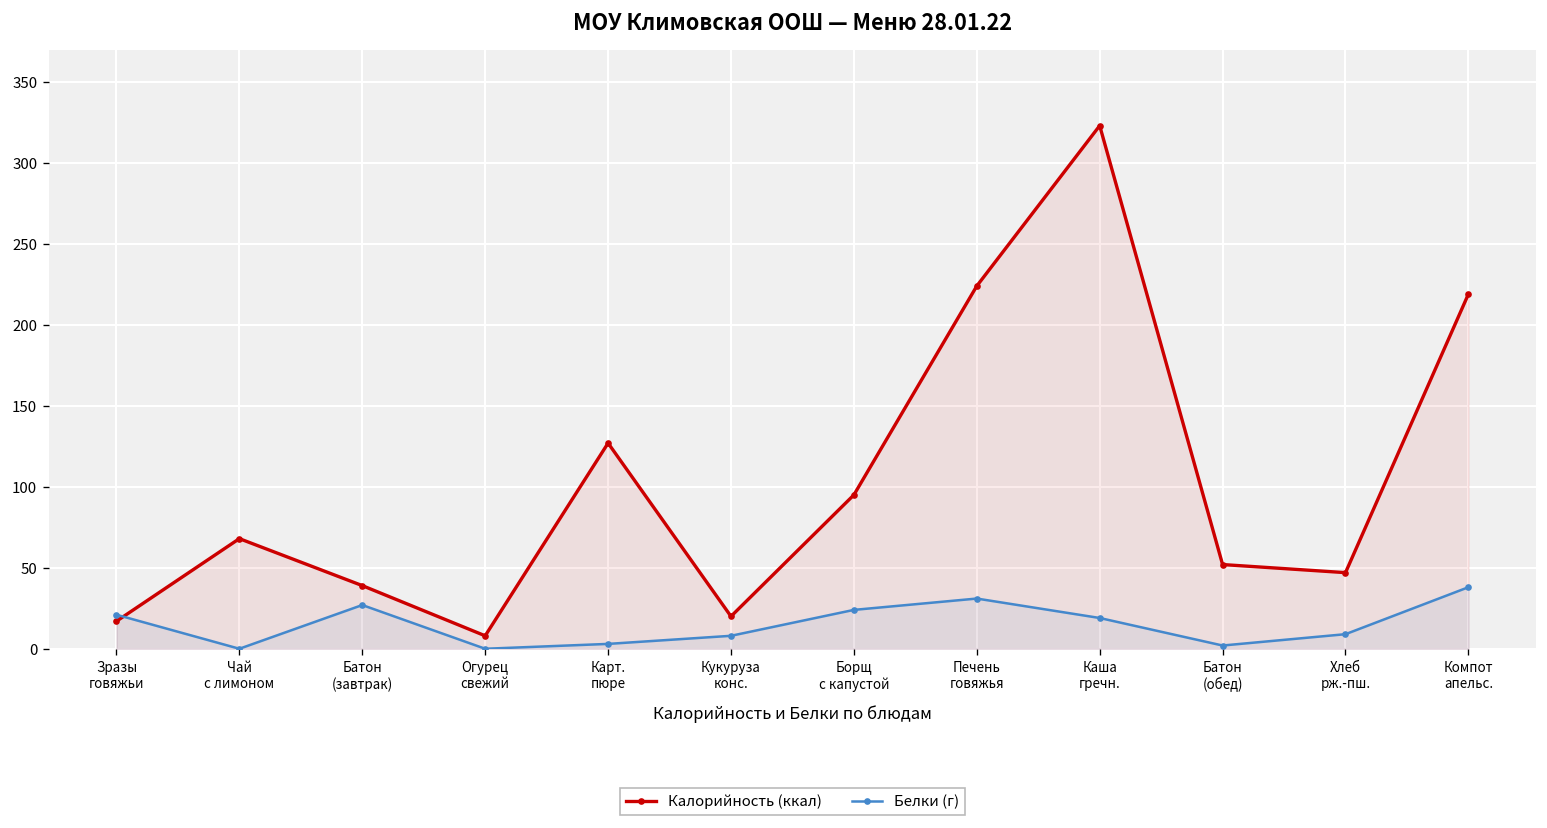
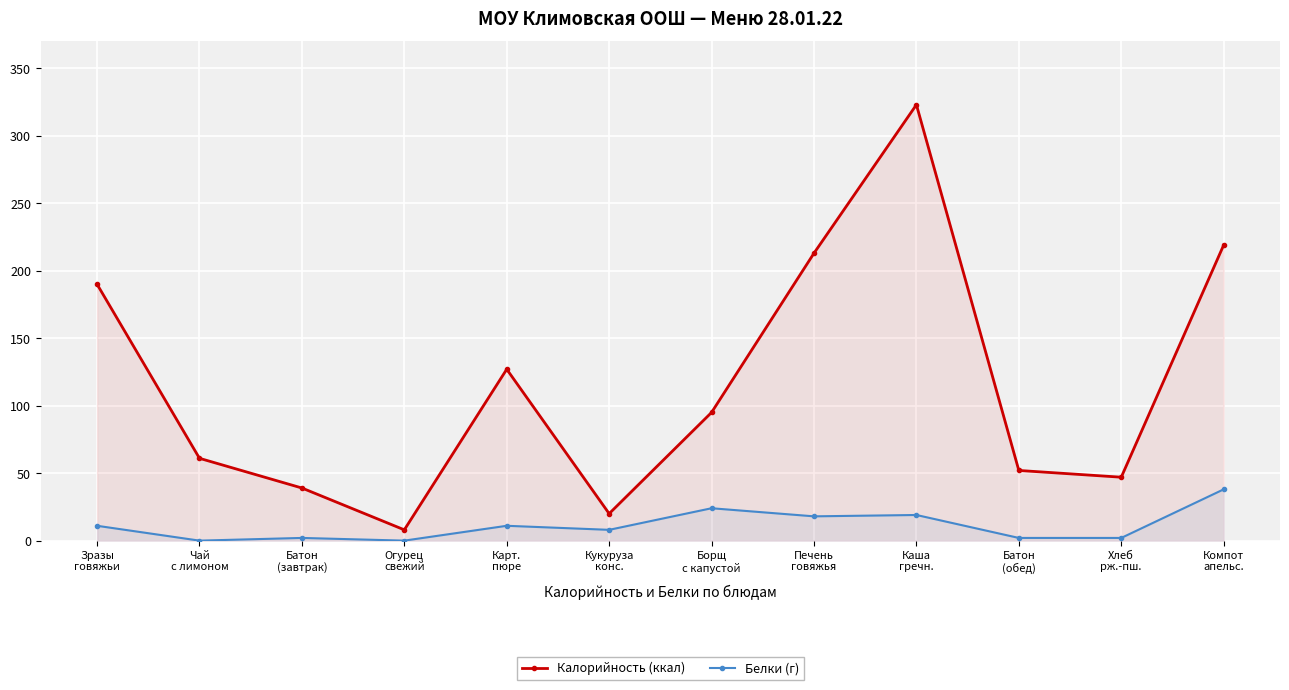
  {
    "Калорийность (ккал)": {
-     "Зразы говяжьи": 17,
-     "Чай с лимоном": 68,
+     "Зразы говяжьи": 190,
+     "Чай с лимоном": 61,
      "Батон (завтрак)": 39,
      "Огурец свежий": 8,
      "Карт. пюре": 127,
      "Кукуруза конс.": 20,
      "Борщ с капустой": 95,
-     "Печень говяжья": 224,
+     "Печень говяжья": 213,
      "Каша гречн.": 323,
      "Батон (обед)": 52,
      "Хлеб рж.-пш.": 47,
      "Компот апельс.": 219
    },
    "Белки (г)": {
-     "Зразы говяжьи": 21,
+     "Зразы говяжьи": 11,
      "Чай с лимоном": 0,
-     "Батон (завтрак)": 27,
+     "Батон (завтрак)": 2,
      "Огурец свежий": 0,
-     "Карт. пюре": 3,
+     "Карт. пюре": 11,
      "Кукуруза конс.": 8,
      "Борщ с капустой": 24,
-     "Печень говяжья": 31,
+     "Печень говяжья": 18,
      "Каша гречн.": 19,
      "Батон (обед)": 2,
-     "Хлеб рж.-пш.": 9,
+     "Хлеб рж.-пш.": 2,
      "Компот апельс.": 38
    }
  }
